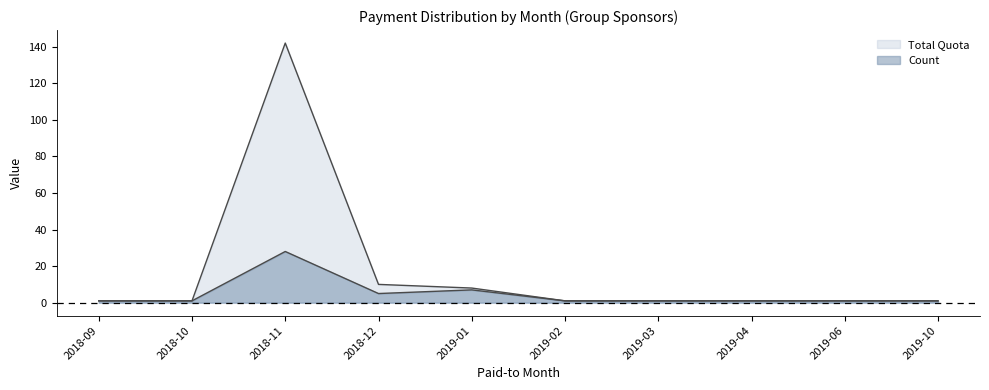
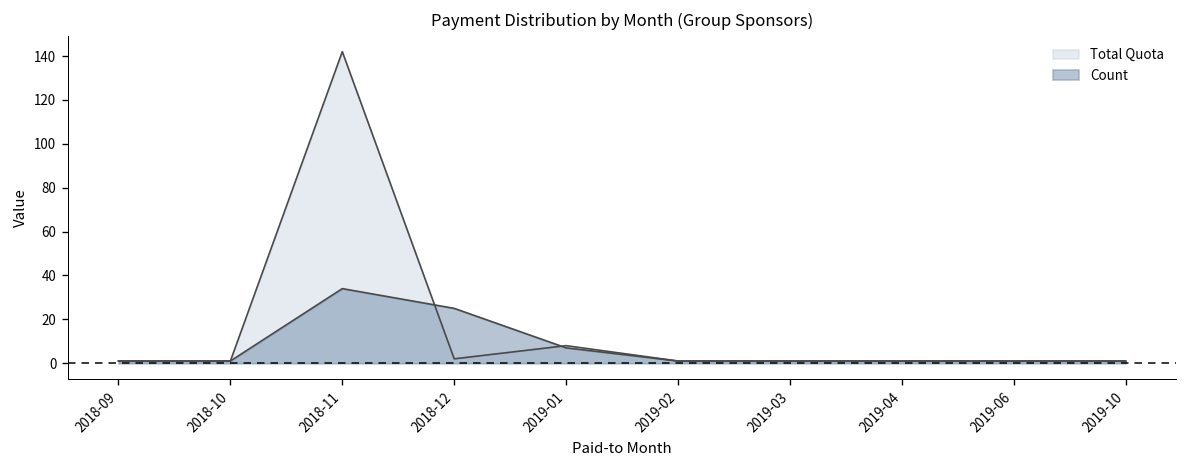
  {
    "Total Quota": {
      "2018-11": 142,
-     "2018-12": 10
+     "2018-12": 2
    },
    "Count": {
-     "2018-11": 28,
-     "2018-12": 5
+     "2018-11": 34,
+     "2018-12": 25
    }
  }
